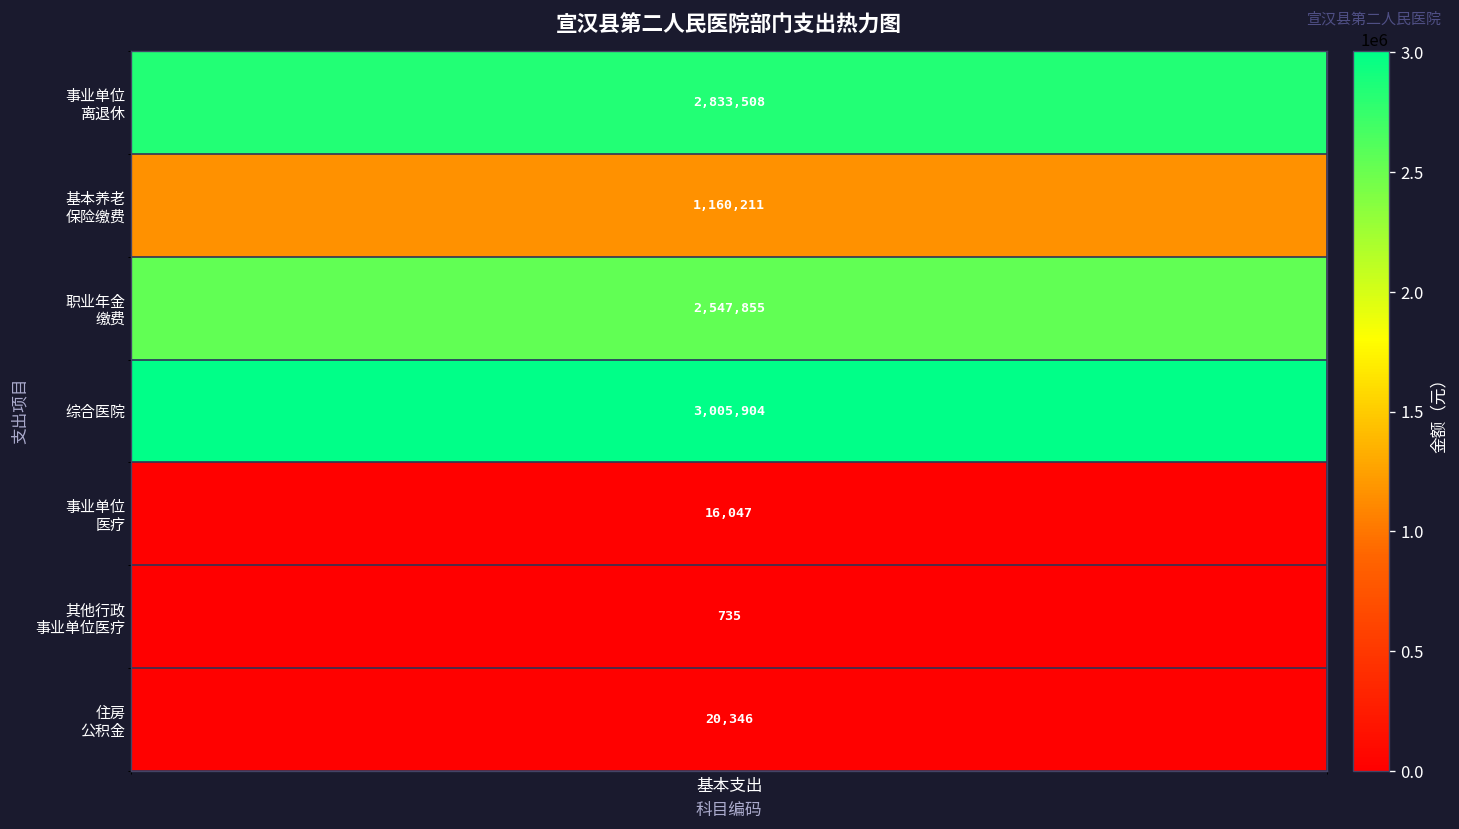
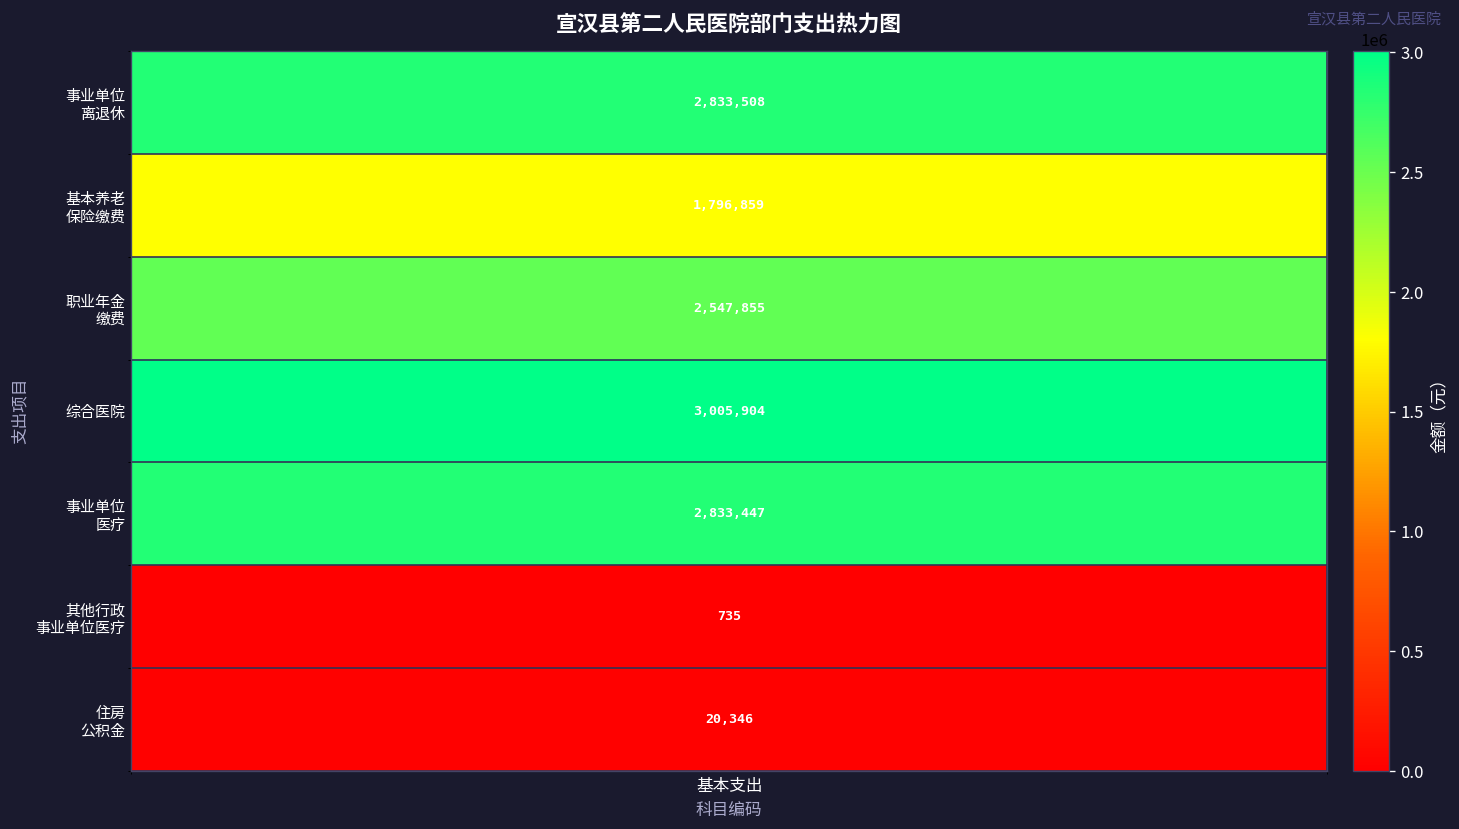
  {
    "事业单位 离退休": {
      "基本支出": "2,833,508"
    },
    "基本养老 保险缴费": {
-     "基本支出": "1,160,211"
+     "基本支出": "1,796,859"
    },
    "职业年金 缴费": {
      "基本支出": "2,547,855"
    },
    "综合医院": {
      "基本支出": "3,005,904"
    },
    "事业单位 医疗": {
-     "基本支出": "16,047"
+     "基本支出": "2,833,447"
    },
    "其他行政 事业单位医疗": {
      "基本支出": "735"
    },
    "住房 公积金": {
      "基本支出": "20,346"
    }
  }
